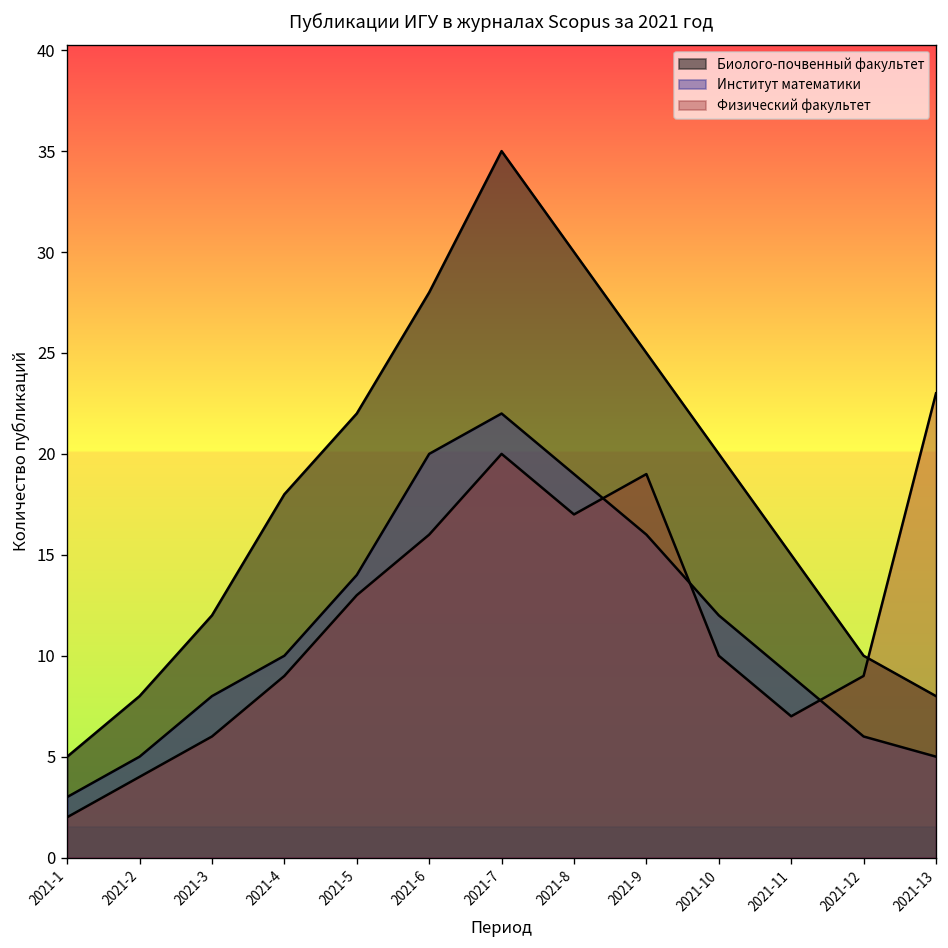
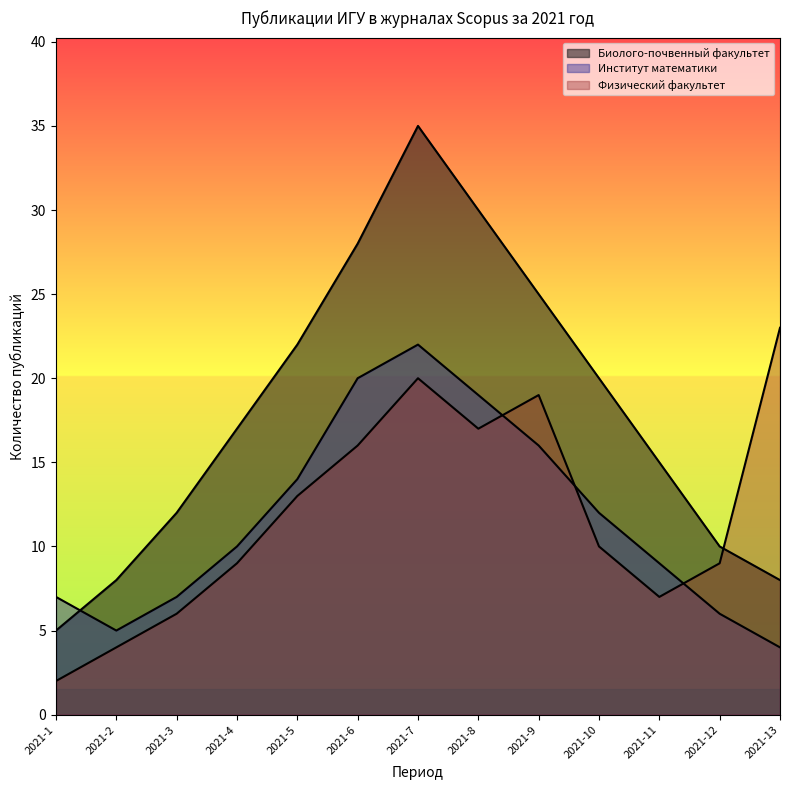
  {
    "Биолого-почвенный факультет": {
      "2021-1": 5,
      "2021-2": 8,
      "2021-3": 12,
-     "2021-4": 18,
+     "2021-4": 17,
      "2021-5": 22,
      "2021-6": 28,
      "2021-7": 35,
      "2021-8": 30,
      "2021-9": 25,
      "2021-10": 20,
      "2021-11": 15,
      "2021-12": 10,
      "2021-13": 8
    },
    "Институт математики": {
-     "2021-1": 3,
+     "2021-1": 7,
      "2021-2": 5,
-     "2021-3": 8,
+     "2021-3": 7,
      "2021-4": 10,
      "2021-5": 14,
      "2021-6": 20,
      "2021-7": 22,
      "2021-8": 19,
      "2021-9": 16,
      "2021-10": 12,
      "2021-11": 9,
      "2021-12": 6,
-     "2021-13": 5
+     "2021-13": 4
    },
    "Физический факультет": {
      "2021-1": 2,
      "2021-2": 4,
      "2021-3": 6,
      "2021-4": 9,
      "2021-5": 13,
      "2021-6": 16,
      "2021-7": 20,
      "2021-8": 17,
      "2021-9": 19,
      "2021-10": 10,
      "2021-11": 7,
      "2021-12": 9,
      "2021-13": 23
    }
  }
